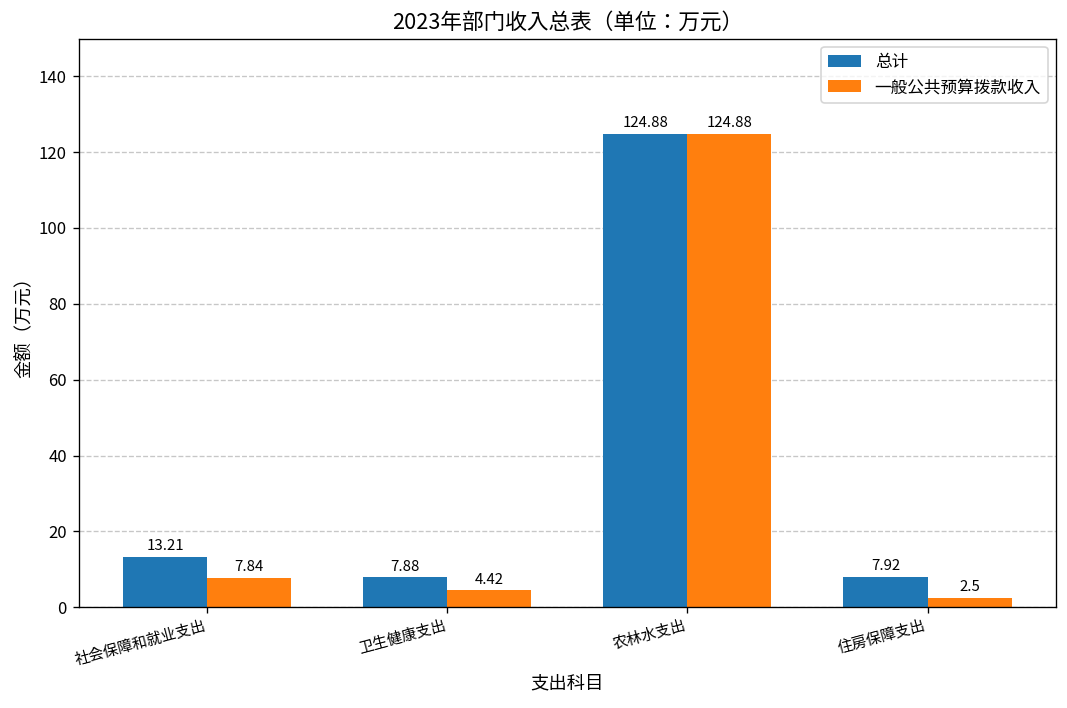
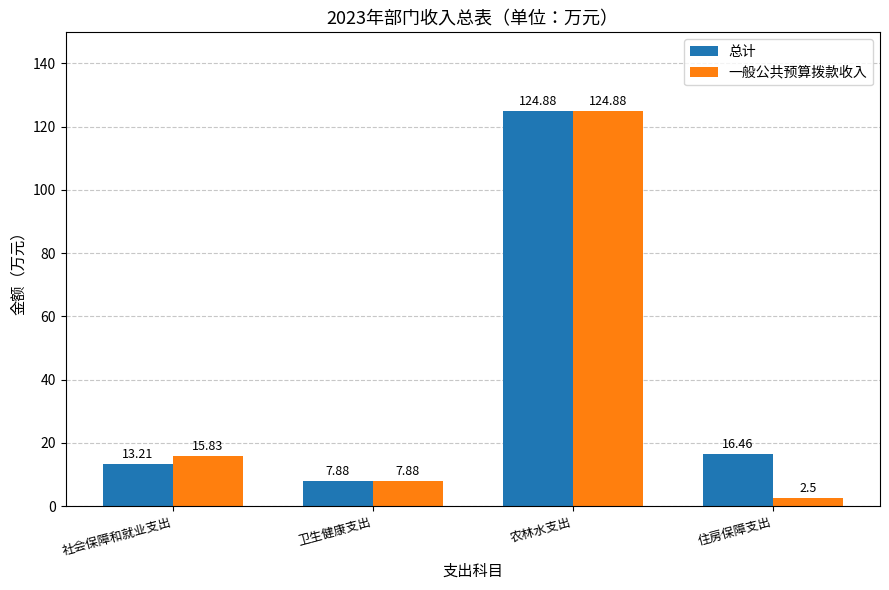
  {
    "总计": {
      "社会保障和就业支出": 13.21,
      "卫生健康支出": 7.88,
      "农林水支出": 124.88,
-     "住房保障支出": 7.92
+     "住房保障支出": 16.46
    },
    "一般公共预算拨款收入": {
-     "社会保障和就业支出": 7.84,
-     "卫生健康支出": 4.42,
+     "社会保障和就业支出": 15.83,
+     "卫生健康支出": 7.88,
      "农林水支出": 124.88,
      "住房保障支出": 2.5
    }
  }
